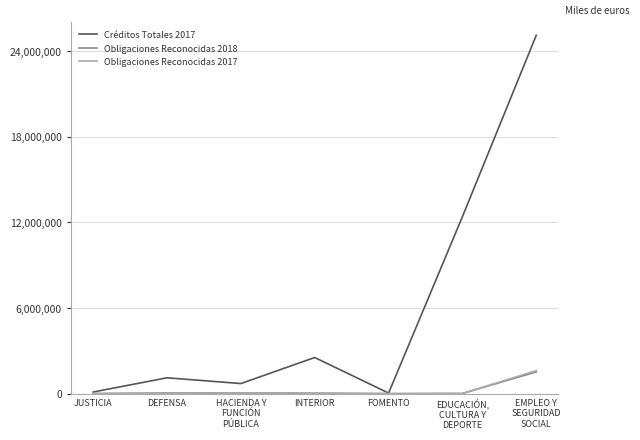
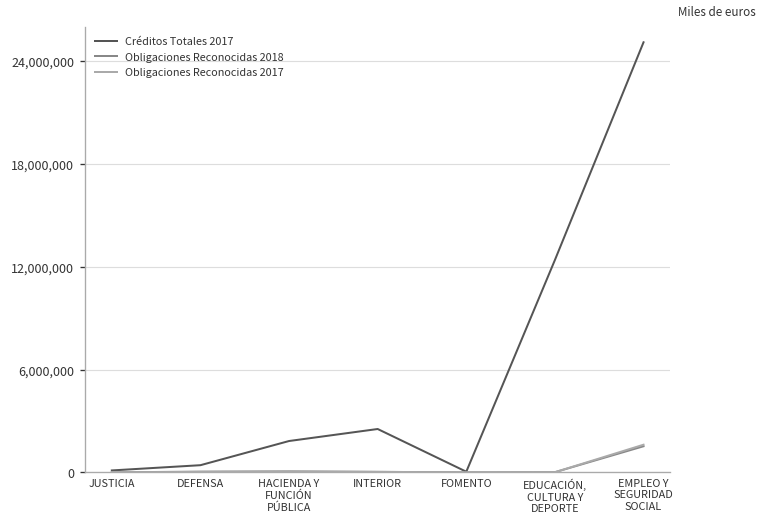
  {
    "Créditos Totales 2017": {
-     "DEFENSA": "1,100,000",
-     "HACIENDA Y FUNCIÓN PÚBLICA": "700,000",
+     "DEFENSA": "400,000",
+     "HACIENDA Y FUNCIÓN PÚBLICA": "1,800,000",
      "INTERIOR": "2,500,000",
      "EDUCACIÓN, CULTURA Y DEPORTE": "12,400,000",
      "EMPLEO Y SEGURIDAD SOCIAL": "25,100,000"
    }
  }
